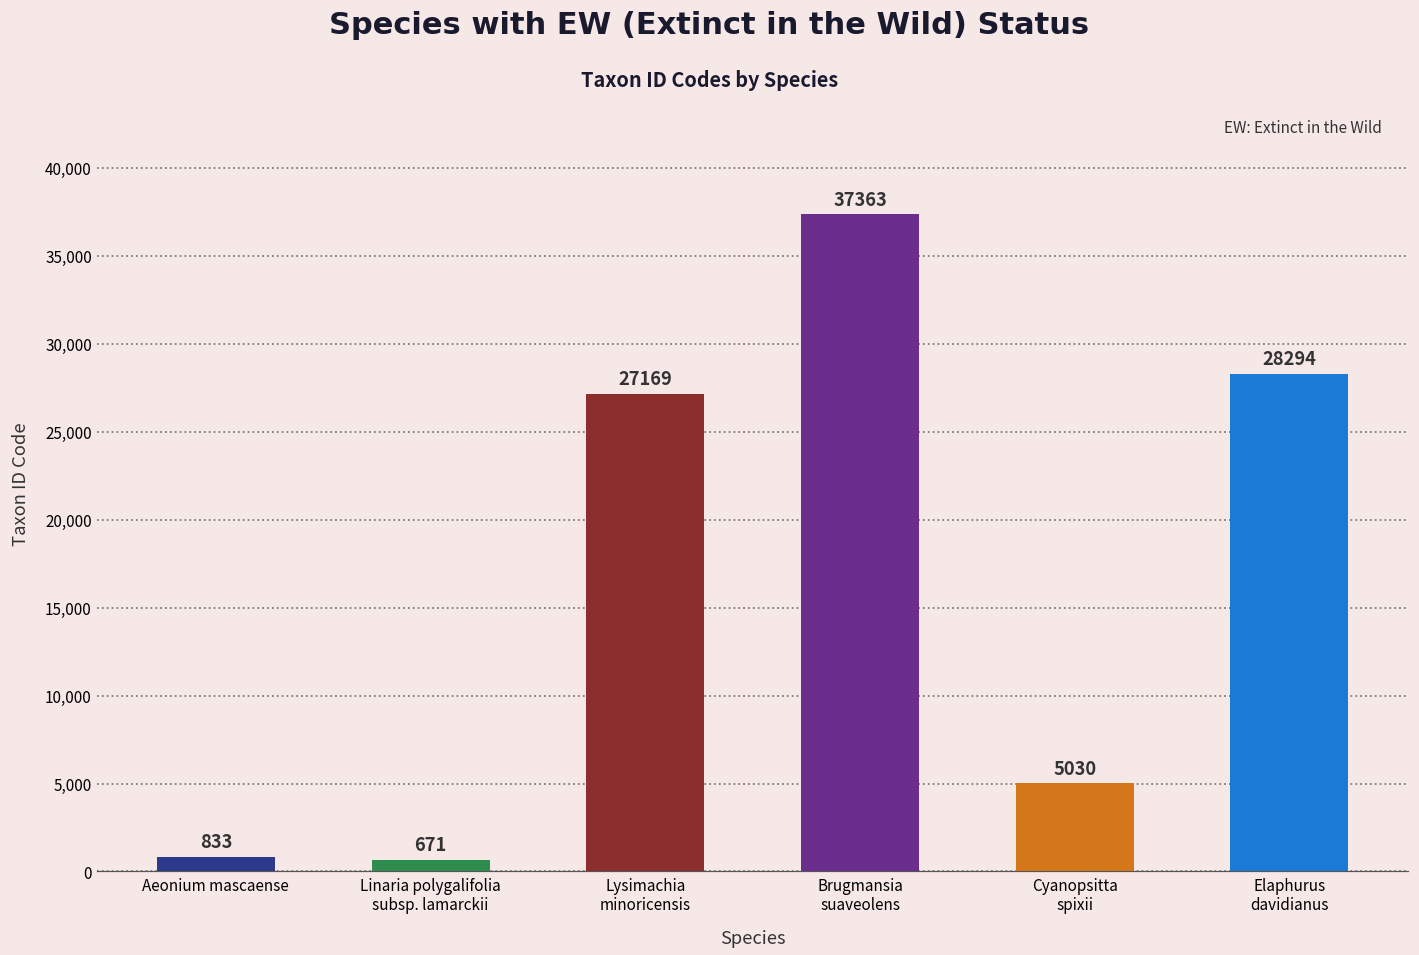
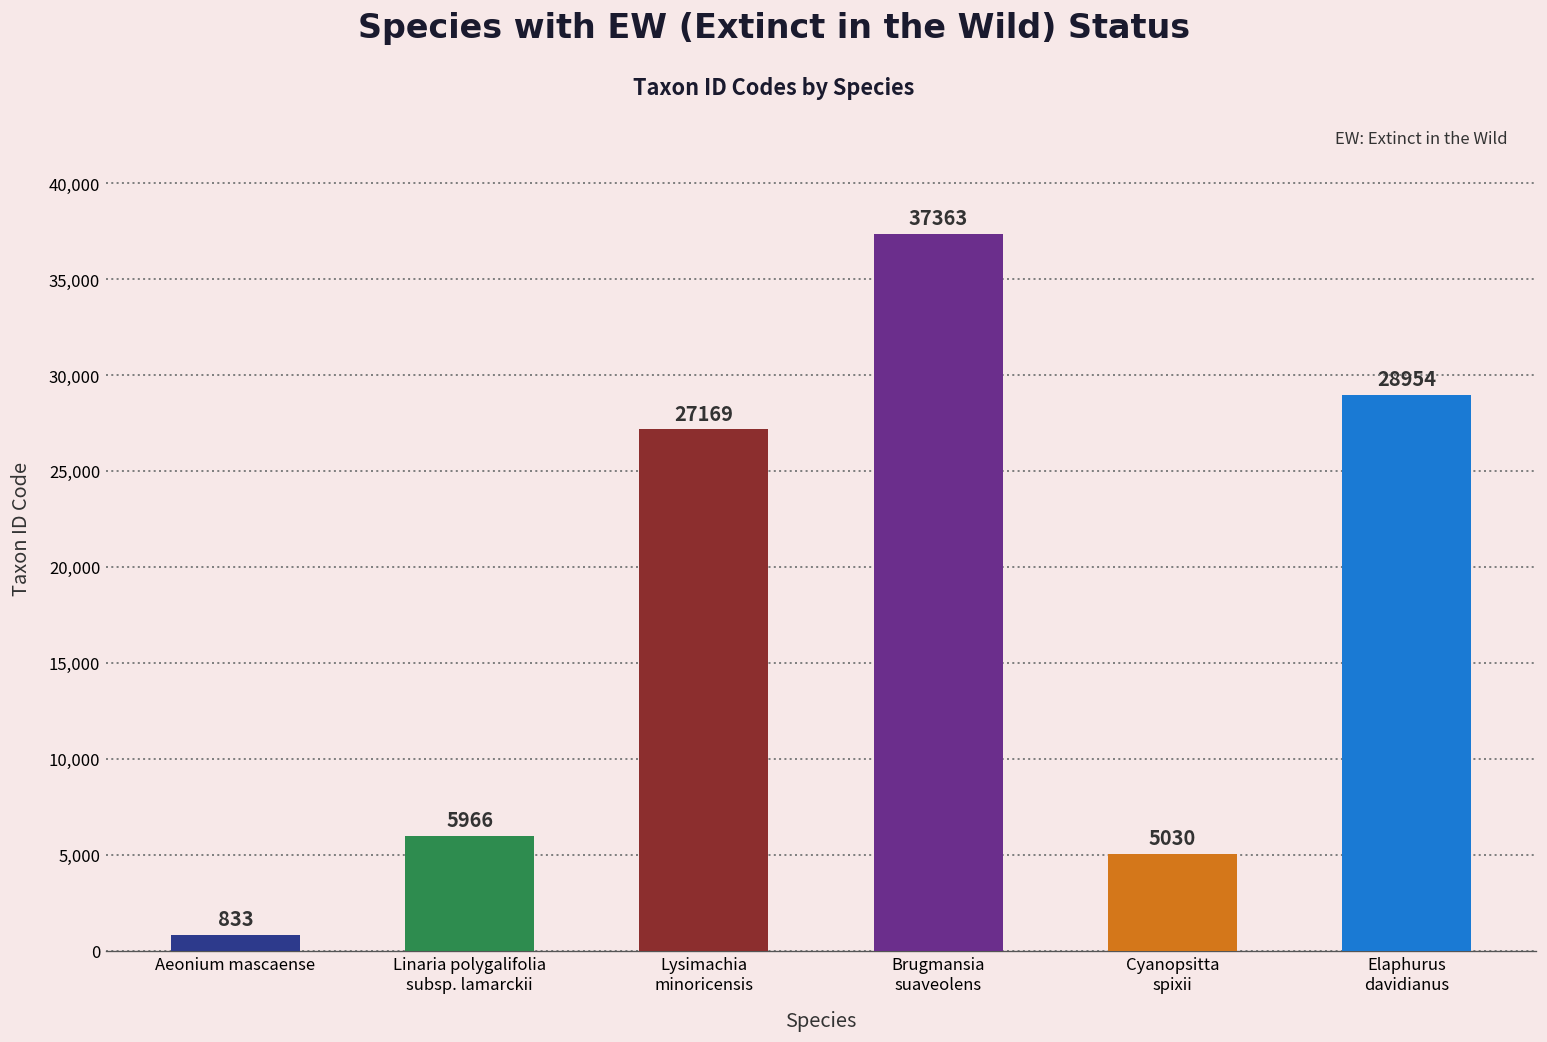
  {
    "Aeonium mascaense": 833,
-   "Linaria polygalifolia subsp. lamarckii": 671,
+   "Linaria polygalifolia subsp. lamarckii": 5966,
    "Lysimachia minoricensis": 27169,
    "Brugmansia suaveolens": 37363,
    "Cyanopsitta spixii": 5030,
-   "Elaphurus davidianus": 28294
+   "Elaphurus davidianus": 28954
  }
